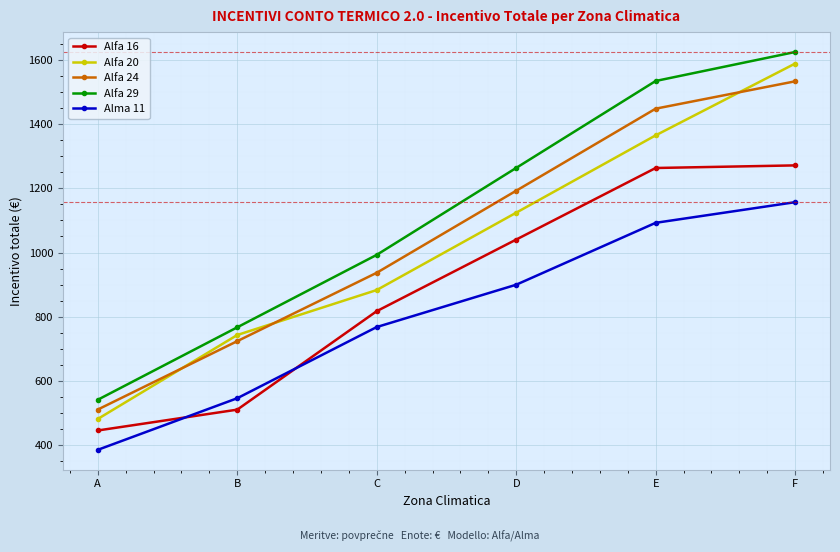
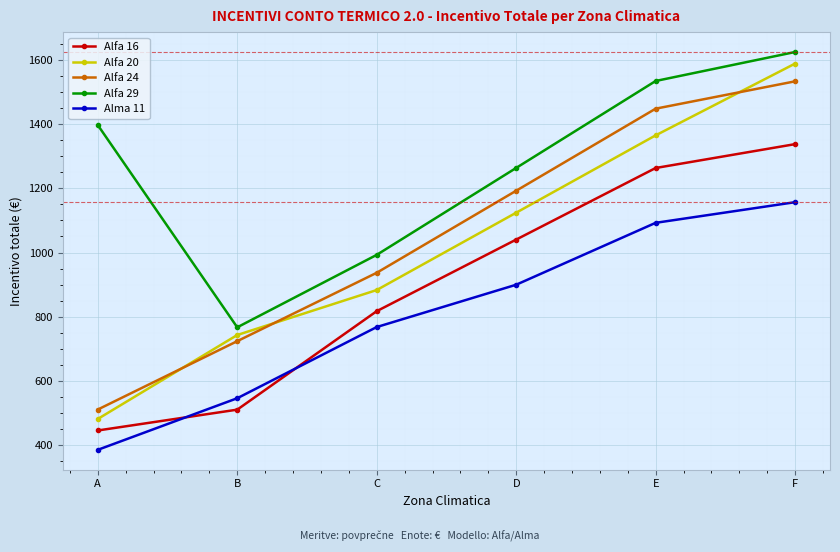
  {
    "Alfa 16": {
      "A": 450,
      "B": 510,
      "C": 820,
      "D": 1040,
      "E": 1260,
-     "F": 1270
+     "F": 1340
    },
    "Alfa 20": {
      "A": 480,
      "B": 740,
      "C": 880,
      "D": 1120,
      "E": 1360,
      "F": 1590
    },
    "Alfa 24": {
      "A": 510,
      "B": 720,
      "C": 940,
      "D": 1190,
      "E": 1450,
      "F": 1530
    },
    "Alfa 29": {
-     "A": 540,
+     "A": 1400,
      "B": 770,
      "C": 990,
      "D": 1260,
      "E": 1530,
      "F": 1620
    },
    "Alma 11": {
      "A": 390,
      "B": 550,
      "C": 770,
      "D": 900,
      "E": 1090,
      "F": 1160
    }
  }
